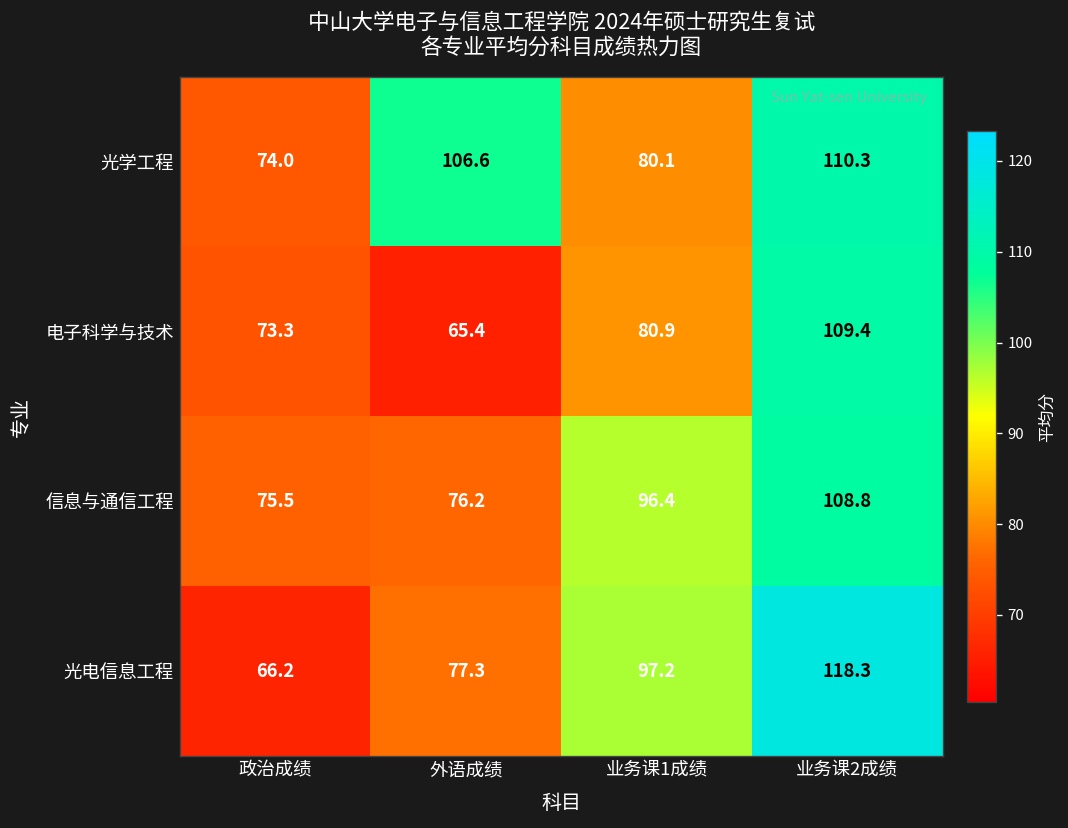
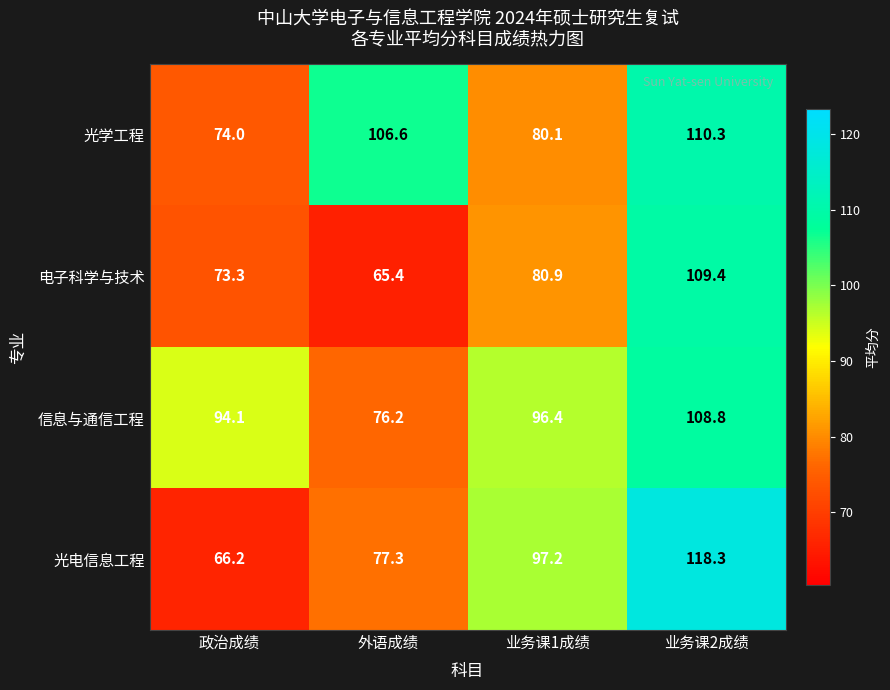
  {
    "光学工程": {
      "政治成绩": 74.0,
      "外语成绩": 106.6,
      "业务课1成绩": 80.1
    },
    "电子科学与技术": {
      "政治成绩": 73.3,
      "外语成绩": 65.4,
      "业务课1成绩": 80.9,
      "业务课2成绩": 109.4
    },
    "信息与通信工程": {
-     "政治成绩": 75.5,
+     "政治成绩": 94.1,
      "外语成绩": 76.2,
      "业务课1成绩": 96.4,
      "业务课2成绩": 108.8
    },
    "光电信息工程": {
      "政治成绩": 66.2,
      "外语成绩": 77.3,
      "业务课1成绩": 97.2,
      "业务课2成绩": 118.3
    }
  }
